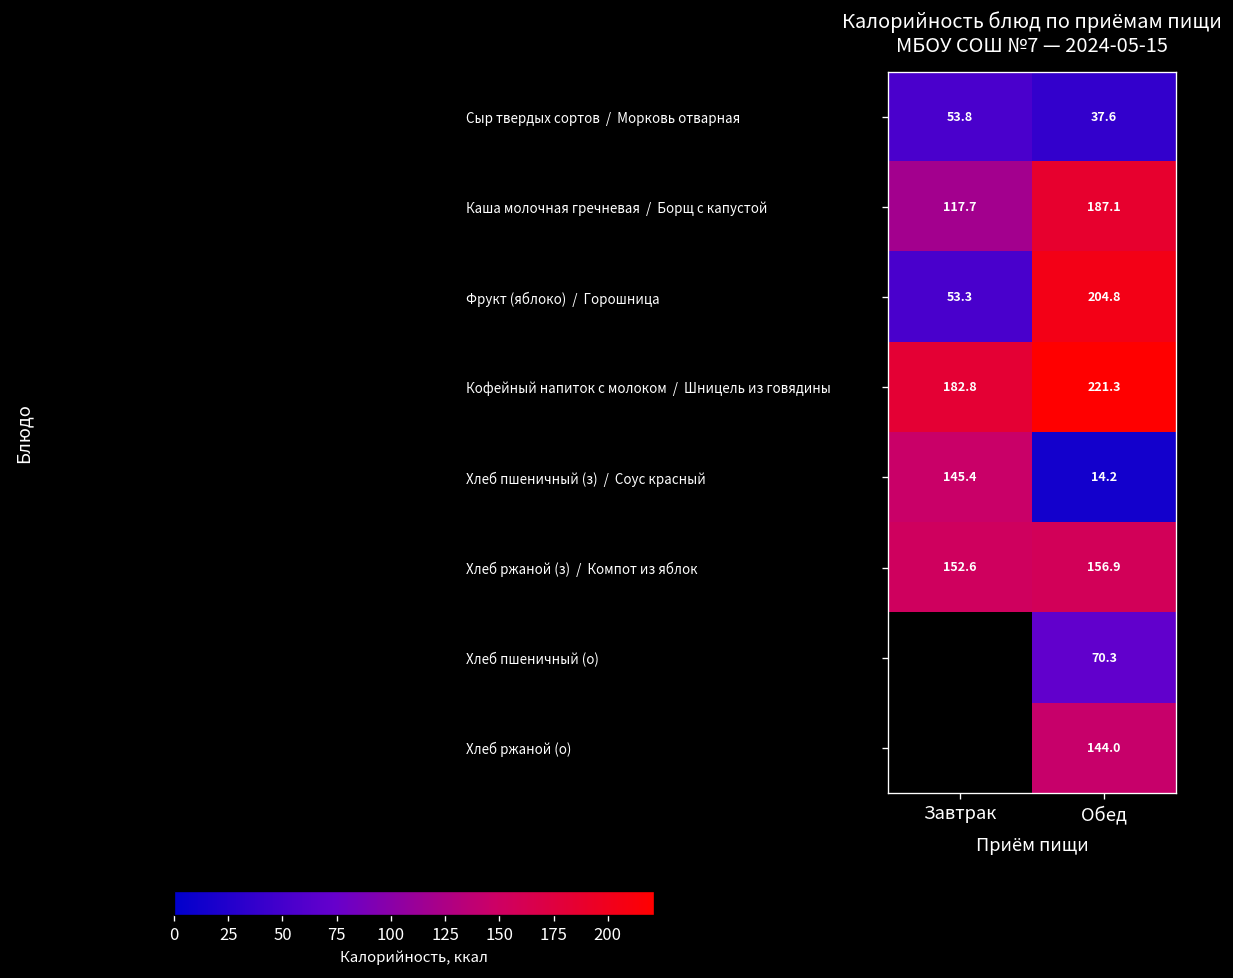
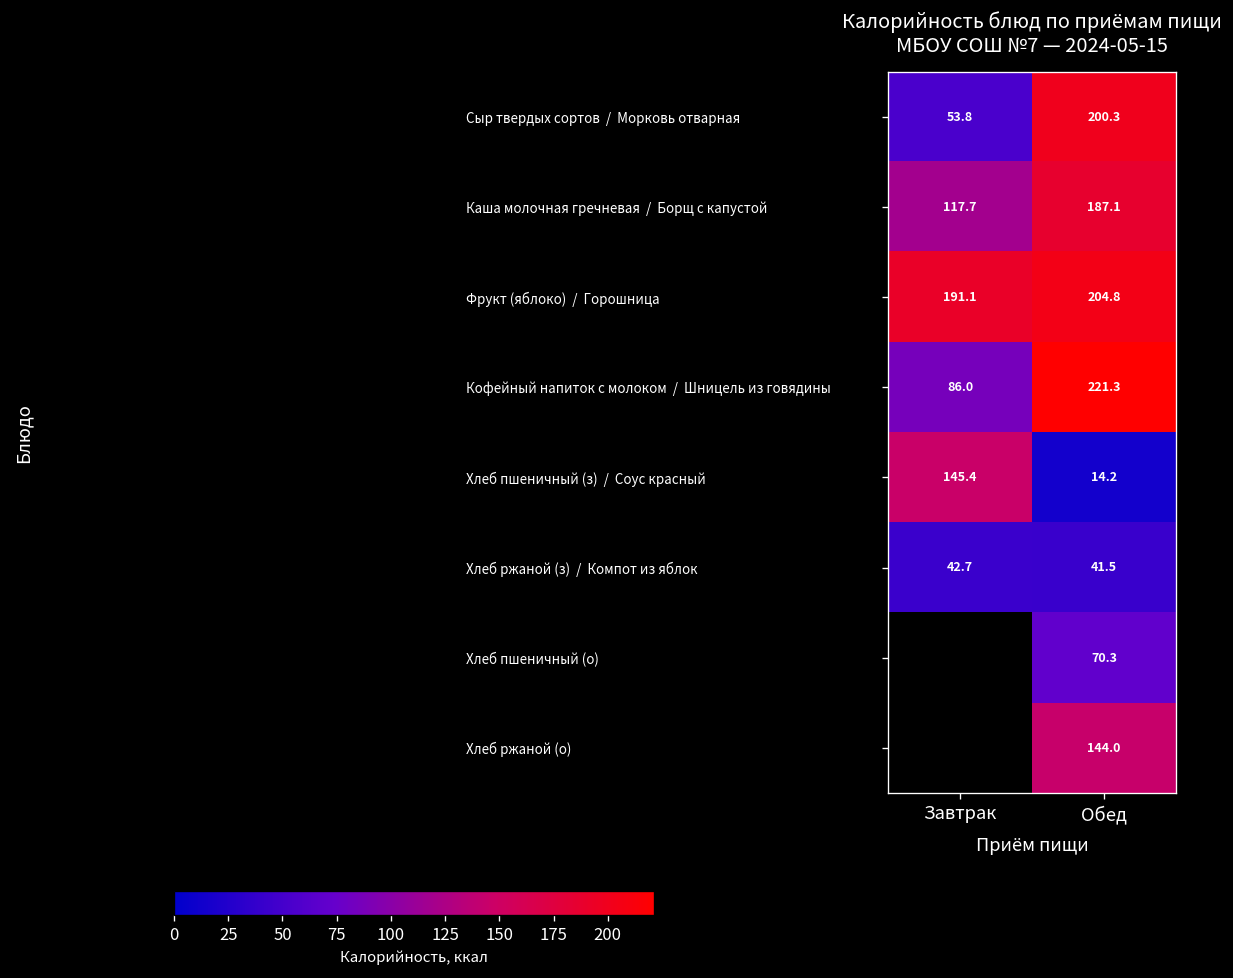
  {
    "Сыр твердых сортов / Морковь отварная": {
      "Завтрак": 53.8,
-     "Обед": 37.6
+     "Обед": 200.3
    },
    "Каша молочная гречневая / Борщ с капустой": {
      "Завтрак": 117.7,
      "Обед": 187.1
    },
    "Фрукт (яблоко) / Горошница": {
-     "Завтрак": 53.3,
+     "Завтрак": 191.1,
      "Обед": 204.8
    },
    "Кофейный напиток с молоком / Шницель из говядины": {
-     "Завтрак": 182.8,
+     "Завтрак": 86.0,
      "Обед": 221.3
    },
    "Хлеб пшеничный (з) / Соус красный": {
      "Завтрак": 145.4,
      "Обед": 14.2
    },
    "Хлеб ржаной (з) / Компот из яблок": {
-     "Завтрак": 152.6,
-     "Обед": 156.9
+     "Завтрак": 42.7,
+     "Обед": 41.5
    },
    "Хлеб пшеничный (о)": {
      "Обед": 70.3
    },
    "Хлеб ржаной (о)": {
      "Обед": 144.0
    }
  }
